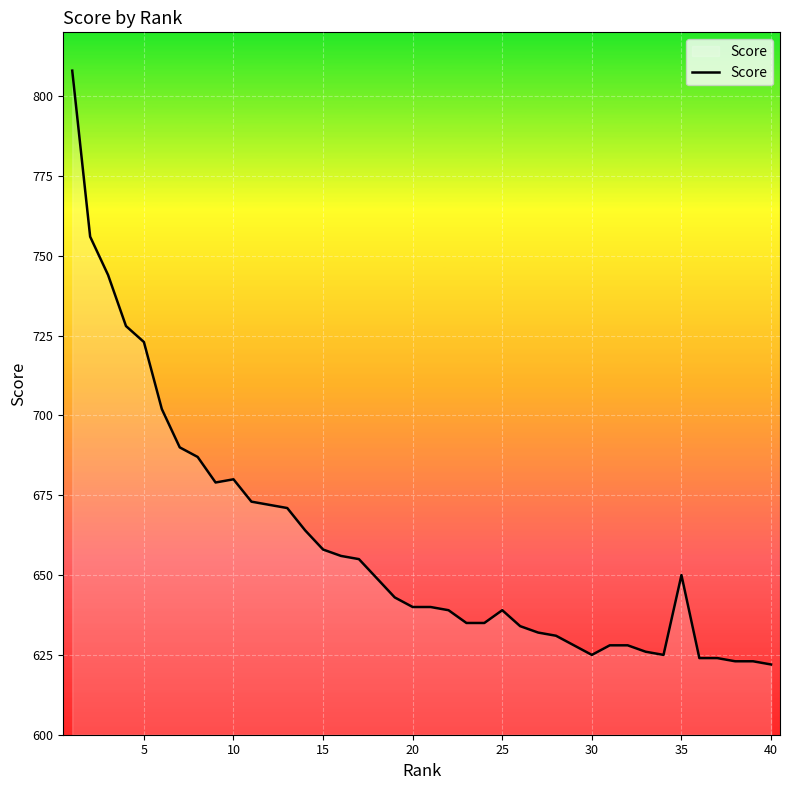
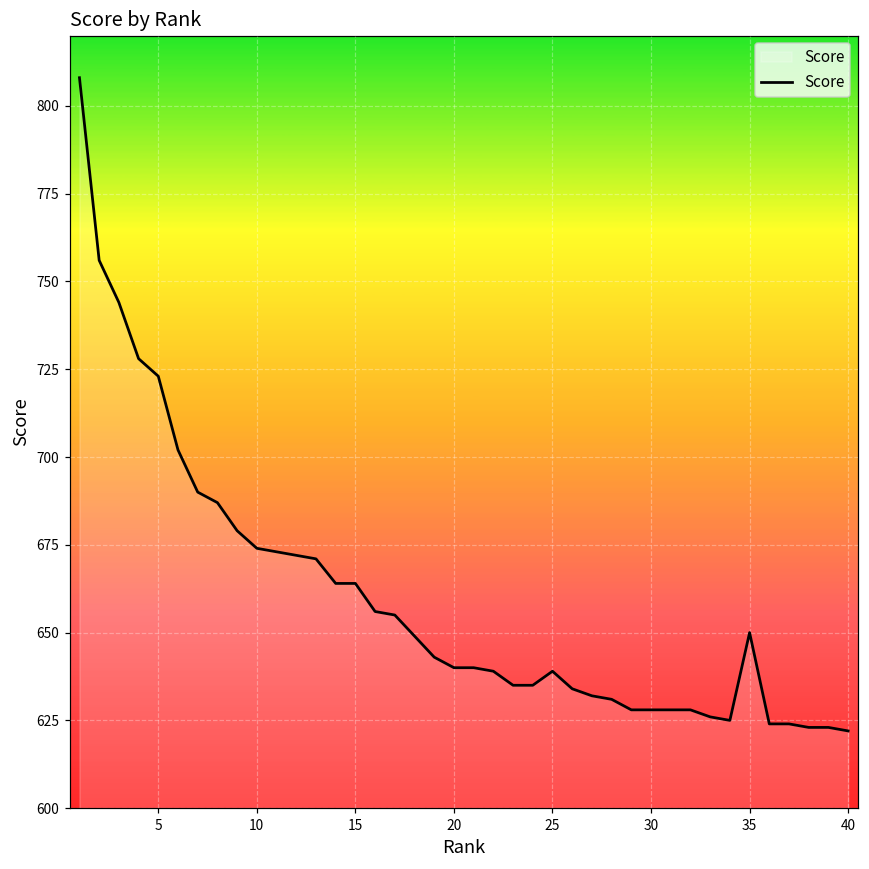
  {
    "5": 723,
-   "10": 680,
-   "15": 658,
+   "10": 674,
+   "15": 664,
    "20": 640,
    "25": 639,
-   "30": 625,
+   "30": 628,
    "35": 650,
    "40": 622
  }
